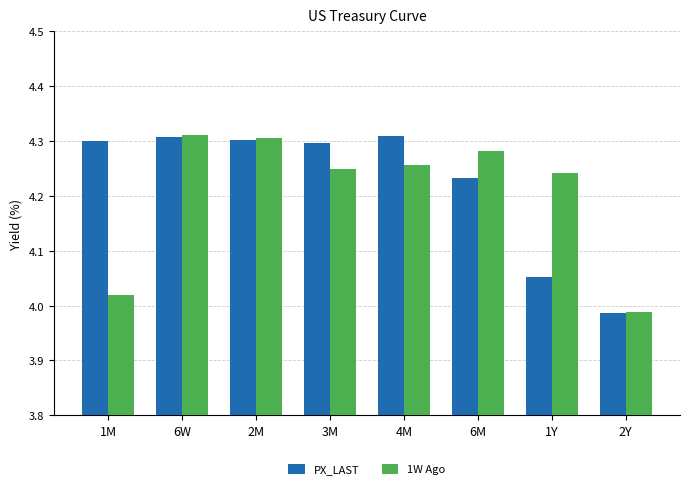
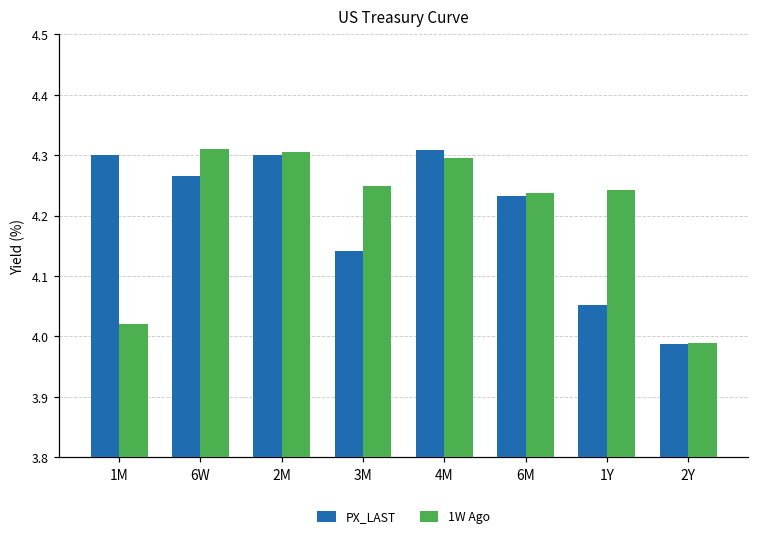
  {
    "PX_LAST": {
      "1M": 4.30,
-     "6W": 4.31,
+     "6W": 4.27,
      "2M": 4.30,
-     "3M": 4.30,
+     "3M": 4.14,
      "4M": 4.31,
      "6M": 4.23,
      "1Y": 4.05,
      "2Y": 3.99
    },
    "1W Ago": {
      "1M": 4.02,
      "6W": 4.31,
      "2M": 4.31,
      "3M": 4.25,
-     "4M": 4.26,
-     "6M": 4.28,
+     "4M": 4.30,
+     "6M": 4.24,
      "1Y": 4.24,
      "2Y": 3.99
    }
  }
